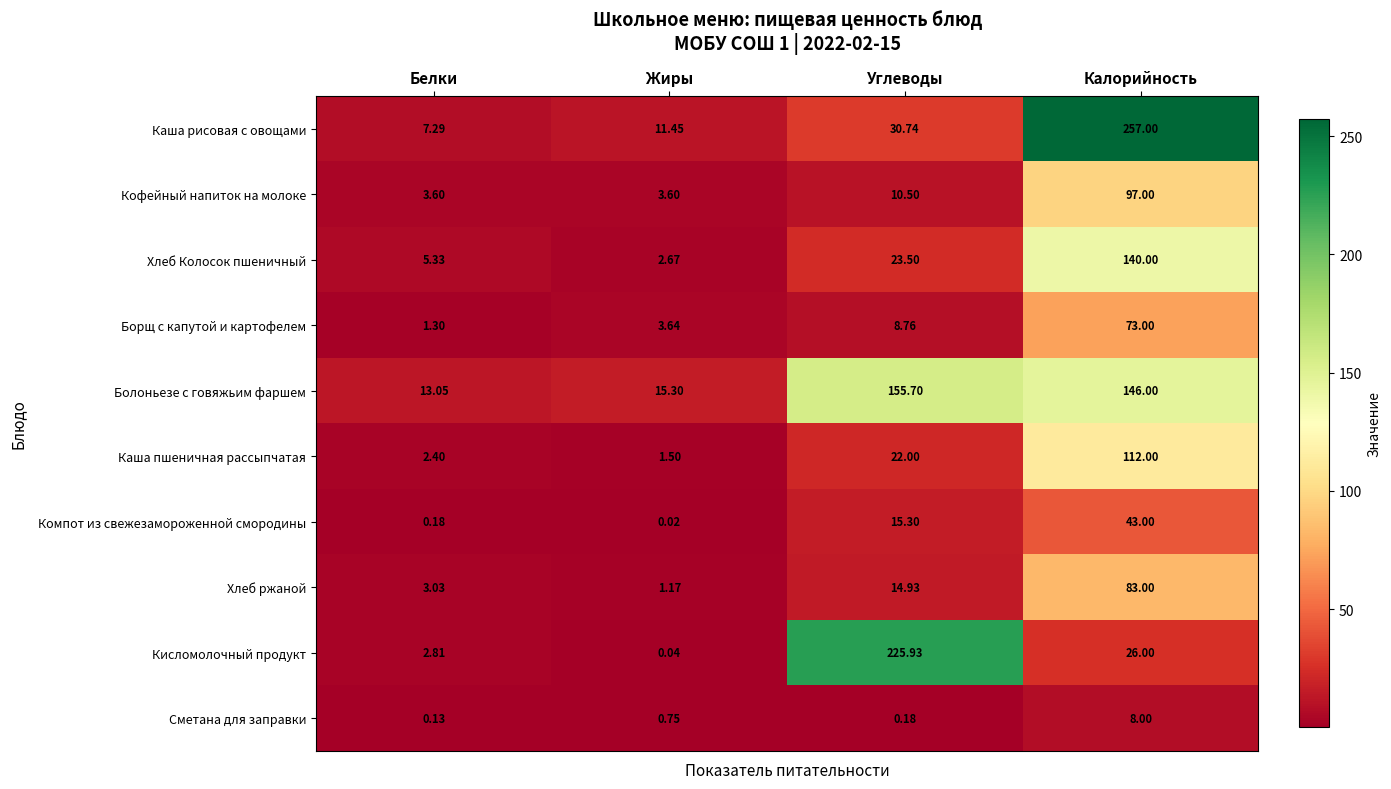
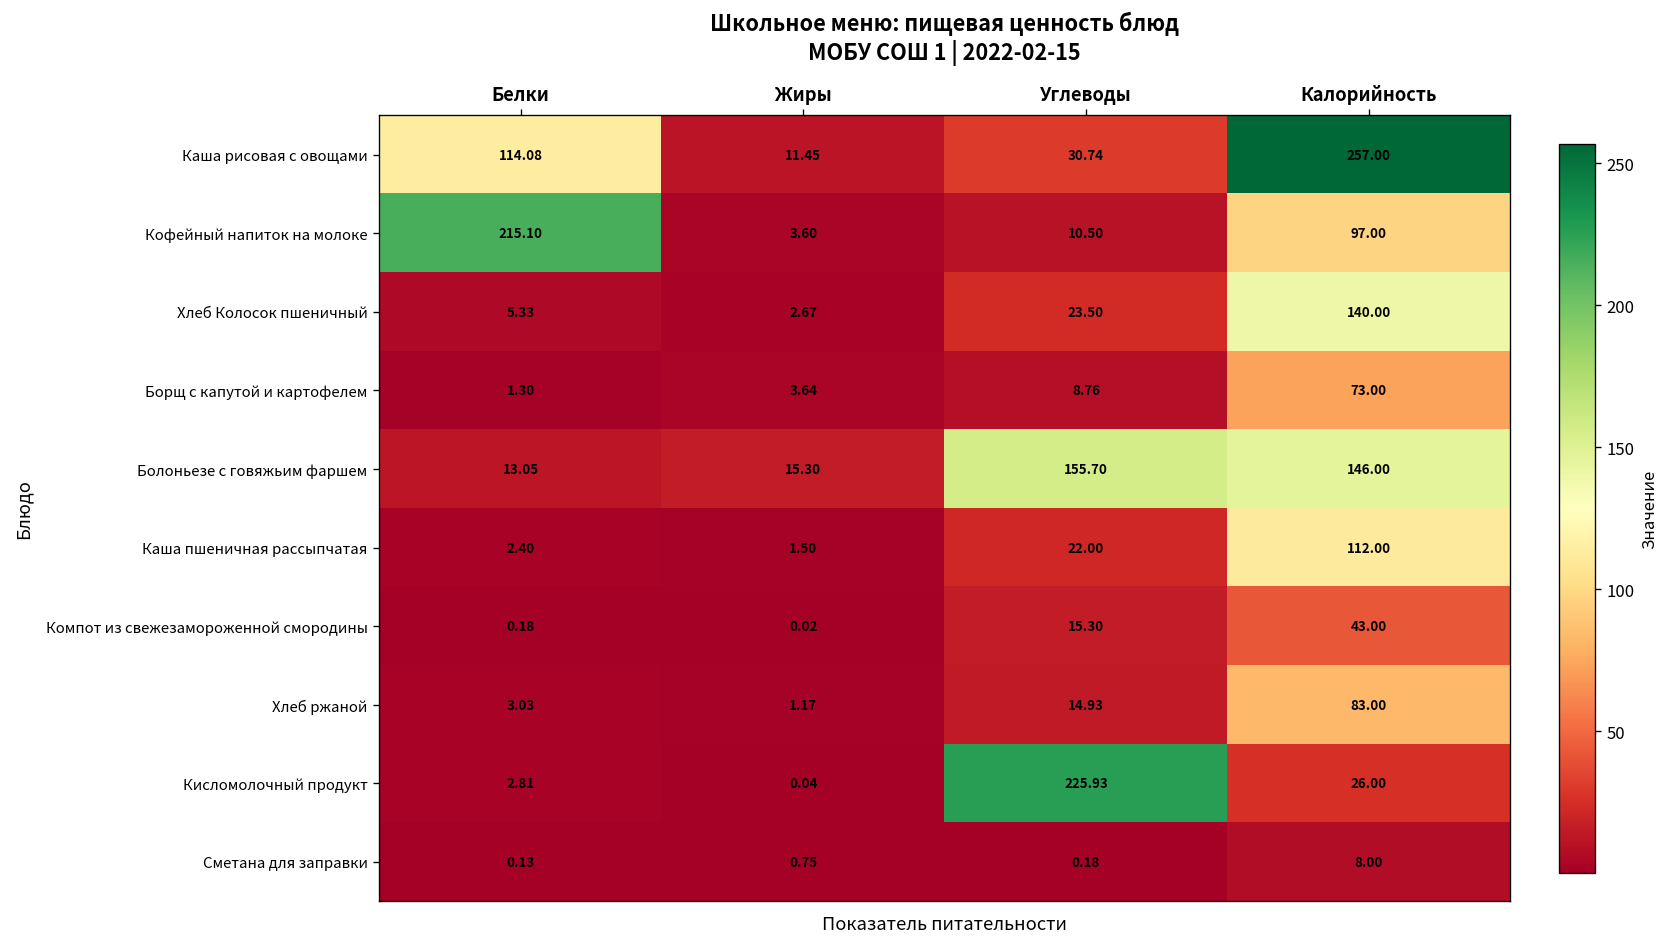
  {
    "Каша рисовая с овощами": {
-     "Белки": 7.29,
+     "Белки": 114.08,
      "Жиры": 11.45,
      "Углеводы": 30.74,
      "Калорийность": 257.00
    },
    "Кофейный напиток на молоке": {
-     "Белки": 3.60,
+     "Белки": 215.10,
      "Жиры": 3.60,
      "Углеводы": 10.50,
      "Калорийность": 97.00
    },
    "Хлеб Колосок пшеничный": {
      "Белки": 5.33,
      "Жиры": 2.67,
      "Углеводы": 23.50,
      "Калорийность": 140.00
    },
    "Борщ с капутой и картофелем": {
      "Белки": 1.30,
      "Жиры": 3.64,
      "Углеводы": 8.76,
      "Калорийность": 73.00
    },
    "Болоньезе с говяжьим фаршем": {
      "Белки": 13.05,
      "Жиры": 15.30,
      "Углеводы": 155.70,
      "Калорийность": 146.00
    },
    "Каша пшеничная рассыпчатая": {
      "Белки": 2.40,
      "Жиры": 1.50,
      "Углеводы": 22.00,
      "Калорийность": 112.00
    },
    "Компот из свежезамороженной смородины": {
      "Белки": 0.18,
      "Жиры": 0.02,
      "Углеводы": 15.30,
      "Калорийность": 43.00
    },
    "Хлеб ржаной": {
      "Белки": 3.03,
      "Жиры": 1.17,
      "Углеводы": 14.93,
      "Калорийность": 83.00
    },
    "Кисломолочный продукт": {
      "Белки": 2.81,
      "Жиры": 0.04,
      "Углеводы": 225.93,
      "Калорийность": 26.00
    },
    "Сметана для заправки": {
      "Белки": 0.13,
      "Жиры": 0.75,
      "Углеводы": 0.18,
      "Калорийность": 8.00
    }
  }
